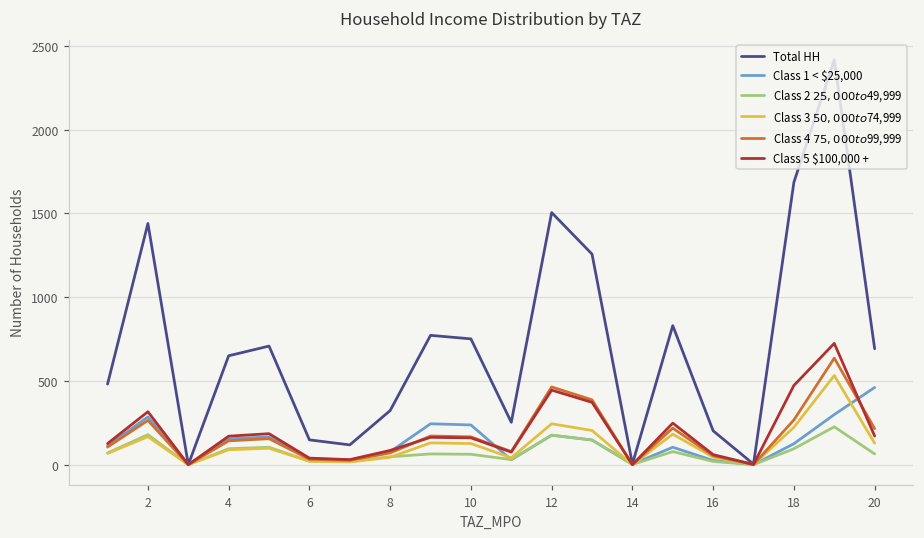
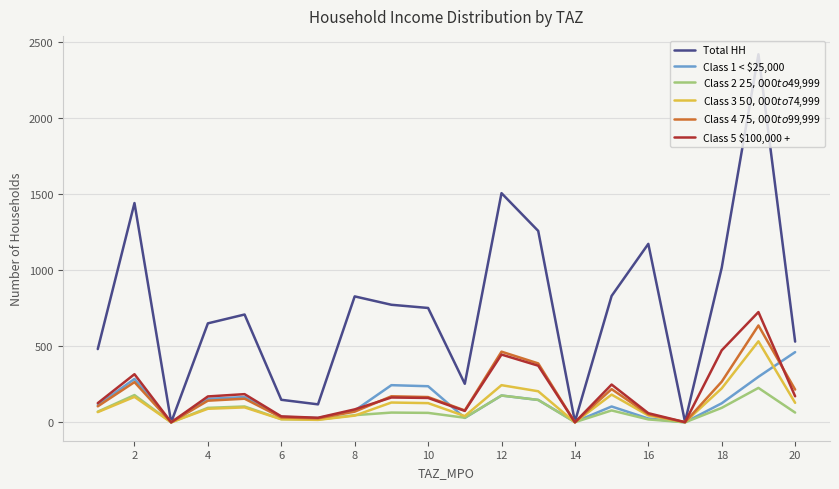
  {
    "Total HH": {
      "2": 1440,
      "4": 650,
      "6": 150,
-     "8": 320,
+     "8": 830,
      "10": 750,
      "12": 1510,
-     "16": 200,
-     "18": 1690,
-     "20": 690
+     "16": 1170,
+     "18": 1020,
+     "20": 530
    },
    "Class 1 < $25,000": {
      "2": 290,
      "10": 240,
      "18": 130,
      "20": 460
    },
    "Class 5 $100,000 +": {
      "2": 320,
      "12": 450,
      "18": 470,
      "20": 170
    }
  }
